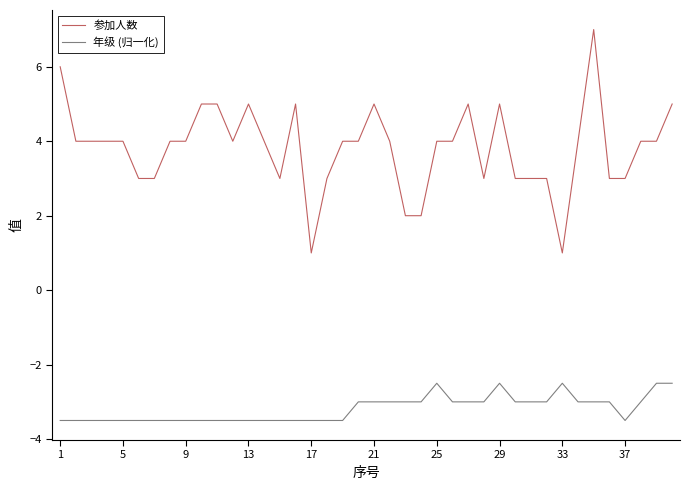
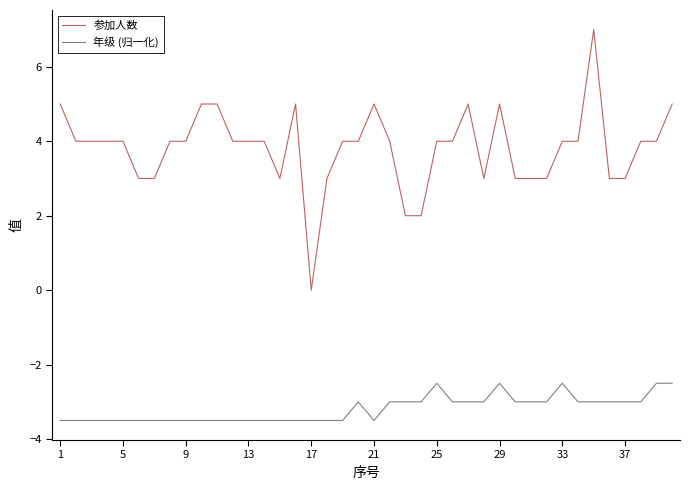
  {
    "参加人数": {
-     "1": 6,
+     "1": 5,
      "5": 4,
      "9": 4,
-     "13": 5,
-     "17": 1,
+     "13": 4,
+     "17": 0,
      "21": 5,
      "25": 4,
      "29": 5,
-     "33": 1,
+     "33": 4,
      "37": 3
    },
    "年级 (归一化)": {
      "1": -3.5,
      "5": -3.5,
      "9": -3.5,
      "13": -3.5,
      "17": -3.5,
-     "21": -3.0,
+     "21": -3.5,
      "25": -2.5,
      "29": -2.5,
      "33": -2.5,
-     "37": -3.5
+     "37": -3.0
    }
  }
